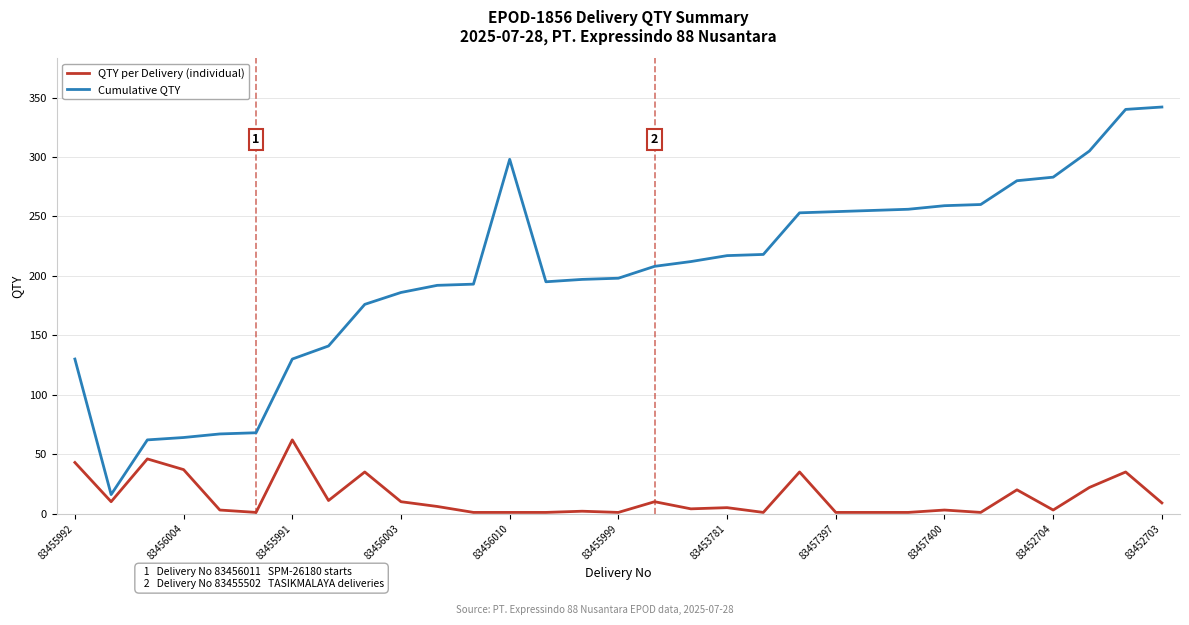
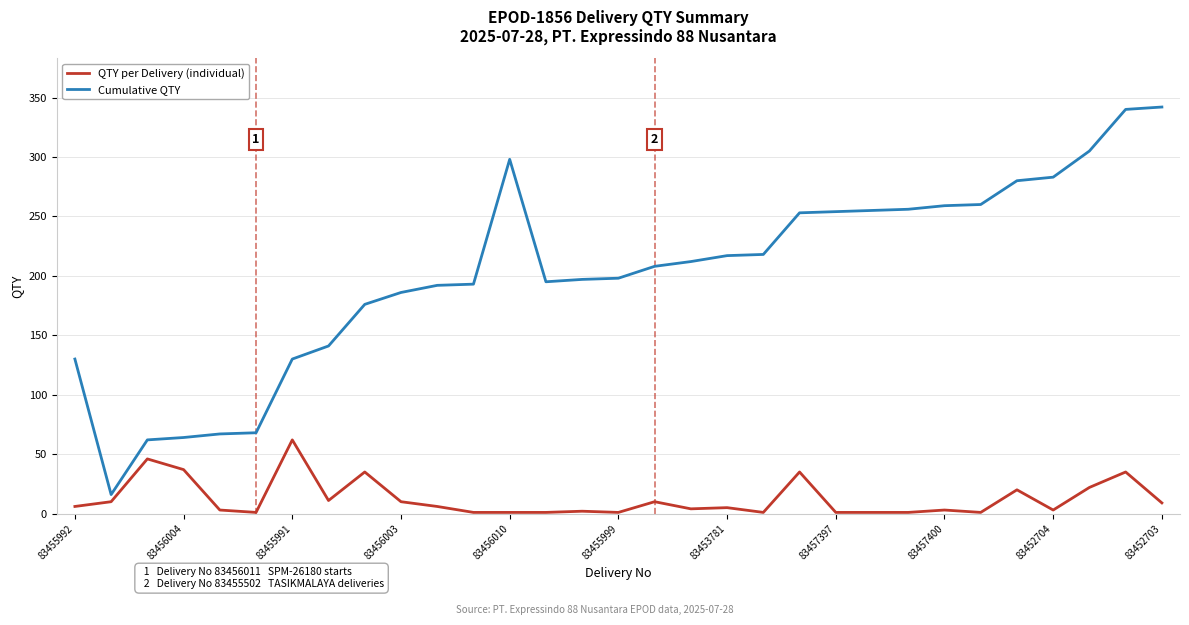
  {
    "QTY per Delivery (individual)": {
-     "83455992": 43,
+     "83455992": 6,
      "83456004": 37,
      "83455991": 62,
      "83456003": 10,
      "83456010": 1,
      "83455999": 1,
      "83453781": 5,
      "83457397": 1,
      "83457400": 3,
      "83452704": 3,
      "83452703": 9
    },
    "Cumulative QTY": {
      "83455992": 130,
      "83456004": 64,
      "83455991": 130,
      "83456003": 186,
      "83456010": 298,
      "83455999": 198,
      "83453781": 217,
      "83457397": 254,
      "83457400": 259,
      "83452704": 283,
      "83452703": 342
    }
  }
